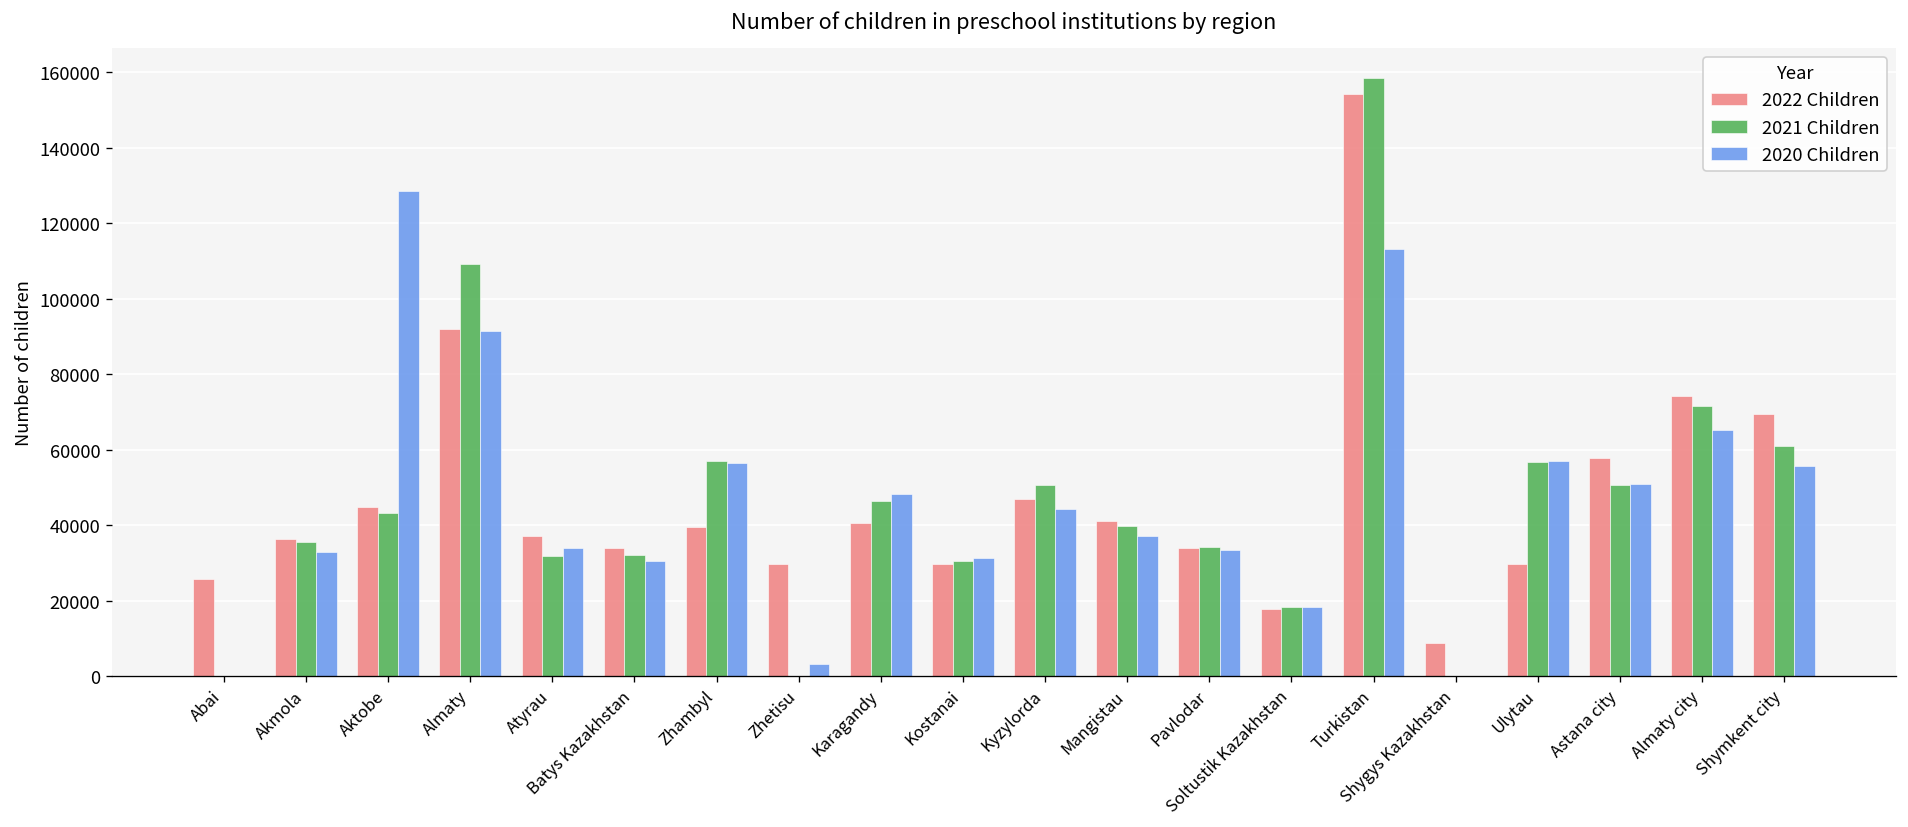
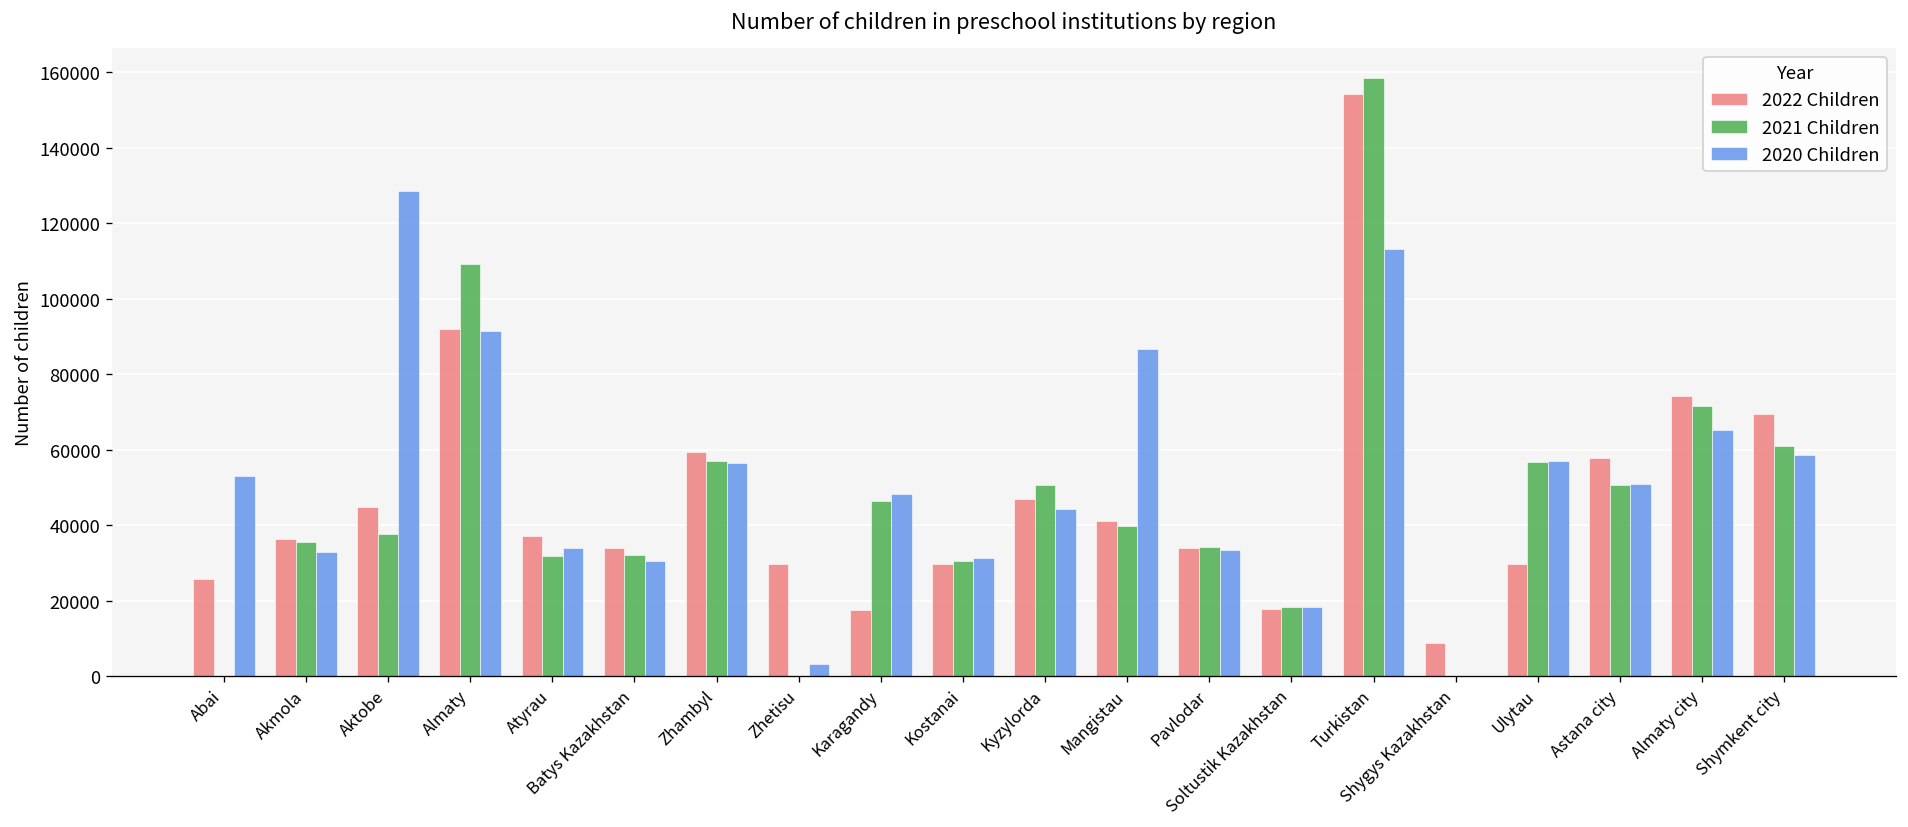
  {
    "2022 Children": {
      "Abai": 26000,
      "Akmola": 36000,
      "Aktobe": 45000,
      "Almaty": 92000,
      "Atyrau": 37000,
      "Batys Kazakhstan": 34000,
-     "Zhambyl": 40000,
+     "Zhambyl": 59000,
      "Zhetisu": 30000,
-     "Karagandy": 40000,
+     "Karagandy": 17000,
      "Kostanai": 30000,
      "Kyzylorda": 47000,
      "Mangistau": 41000,
      "Pavlodar": 34000,
      "Soltustik Kazakhstan": 18000,
      "Turkistan": 154000,
      "Shygys Kazakhstan": 9000,
      "Ulytau": 30000,
      "Astana city": 58000,
      "Almaty city": 74000,
      "Shymkent city": 70000
    },
    "2021 Children": {
      "Abai": 0,
      "Akmola": 36000,
-     "Aktobe": 43000,
+     "Aktobe": 38000,
      "Almaty": 109000,
      "Atyrau": 32000,
      "Batys Kazakhstan": 32000,
      "Zhambyl": 57000,
      "Zhetisu": 0,
      "Karagandy": 46000,
      "Kostanai": 31000,
      "Kyzylorda": 51000,
      "Mangistau": 40000,
      "Pavlodar": 34000,
      "Soltustik Kazakhstan": 18000,
      "Turkistan": 159000,
      "Shygys Kazakhstan": 0,
      "Ulytau": 57000,
      "Astana city": 51000,
      "Almaty city": 72000,
      "Shymkent city": 61000
    },
    "2020 Children": {
-     "Abai": 0,
+     "Abai": 53000,
      "Akmola": 33000,
      "Aktobe": 129000,
      "Almaty": 92000,
      "Atyrau": 34000,
      "Batys Kazakhstan": 30000,
      "Zhambyl": 57000,
      "Zhetisu": 3000,
      "Karagandy": 48000,
      "Kostanai": 31000,
      "Kyzylorda": 44000,
-     "Mangistau": 37000,
+     "Mangistau": 87000,
      "Pavlodar": 33000,
      "Soltustik Kazakhstan": 18000,
      "Turkistan": 113000,
      "Shygys Kazakhstan": 0,
      "Ulytau": 57000,
      "Astana city": 51000,
      "Almaty city": 65000,
-     "Shymkent city": 56000
+     "Shymkent city": 59000
    }
  }
